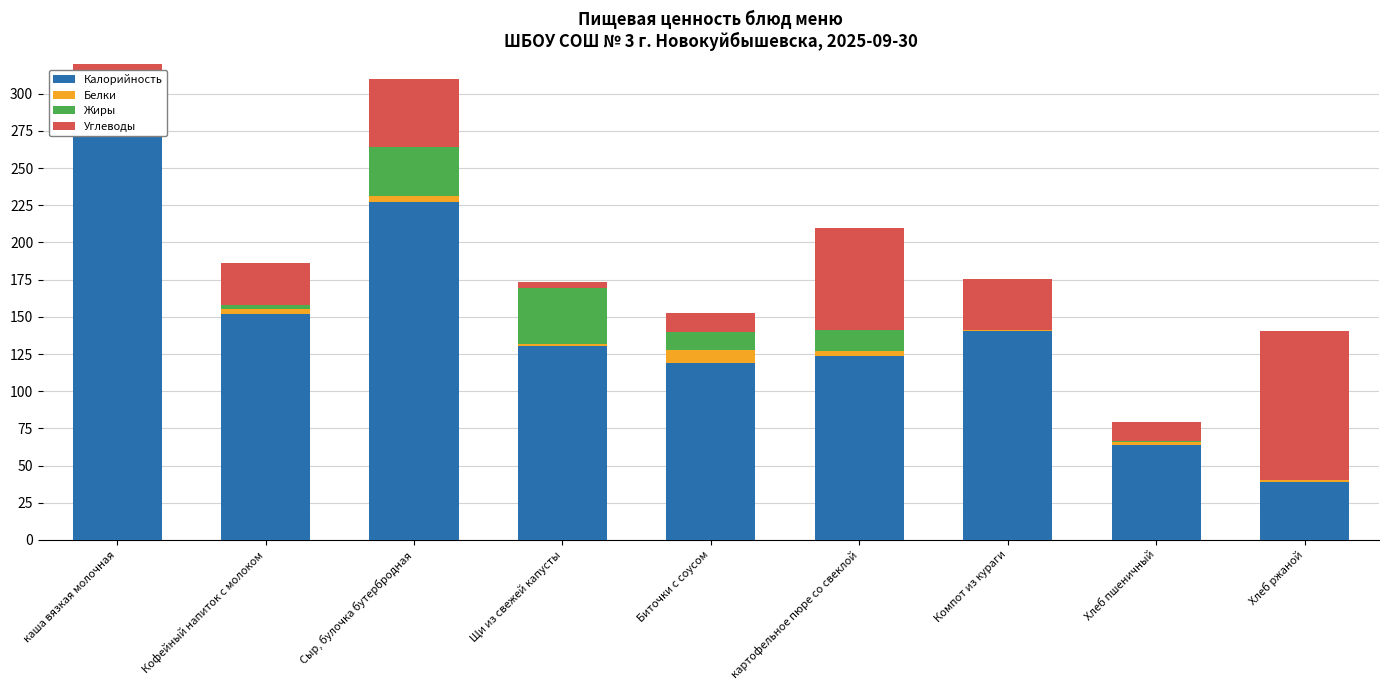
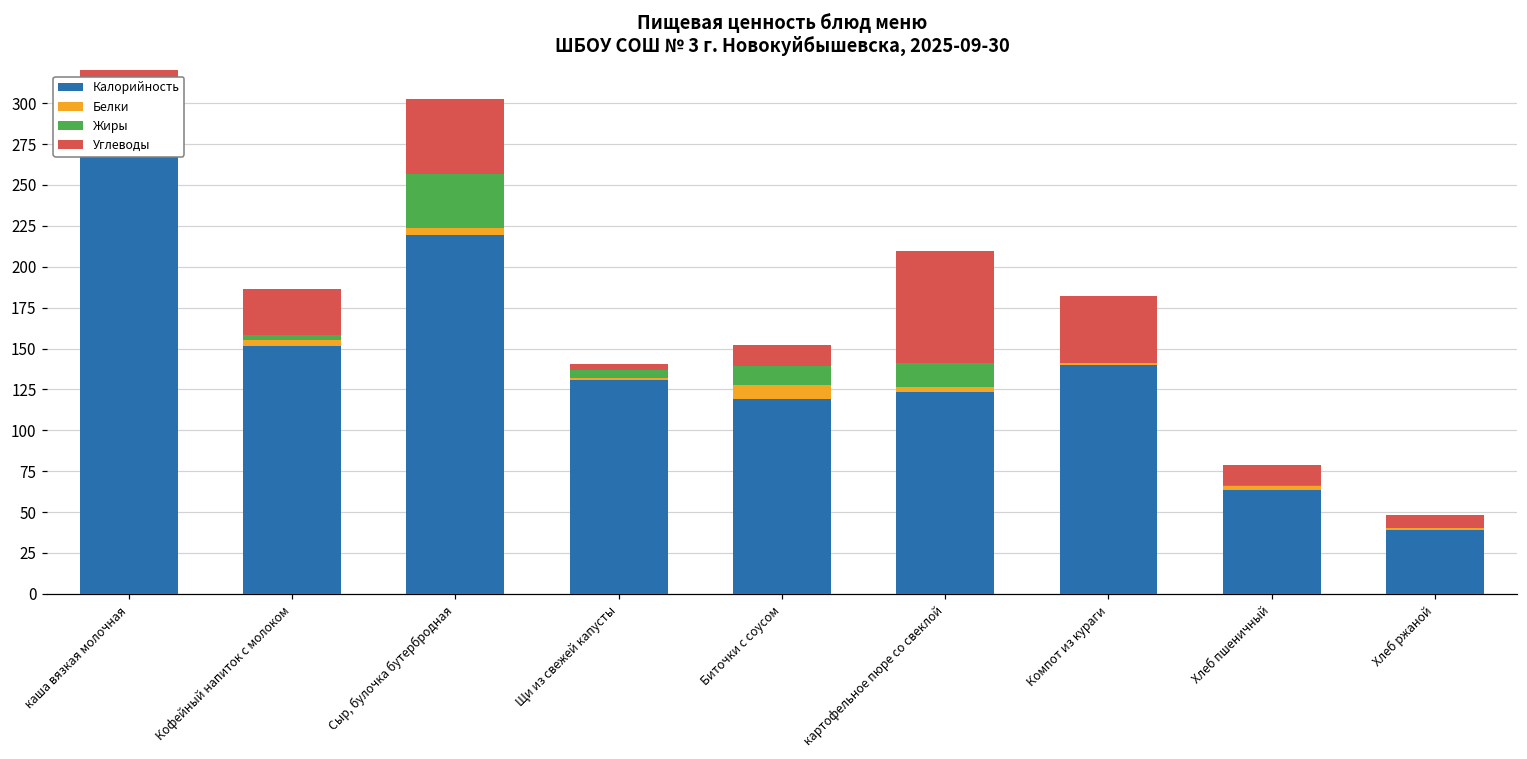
  {
    "Калорийность": {
      "Кофейный напиток с молоком": 152,
-     "Сыр, булочка бутербродная": 227,
+     "Сыр, булочка бутербродная": 220,
      "Щи из свежей капусты": 131,
      "Биточки с соусом": 119,
      "картофельное пюре со свеклой": 124,
      "Компот из кураги": 140,
      "Хлеб пшеничный": 64,
      "Хлеб ржаной": 39
    },
    "Белки": {
      "Кофейный напиток с молоком": 4,
      "Сыр, булочка бутербродная": 4,
      "Биточки с соусом": 9,
      "картофельное пюре со свеклой": 3,
      "Хлеб пшеничный": 2
    },
    "Жиры": {
      "Кофейный напиток с молоком": 3,
      "Сыр, булочка бутербродная": 33,
-     "Щи из свежей капусты": 38,
+     "Щи из свежей капусты": 5,
      "Биточки с соусом": 12,
      "картофельное пюре со свеклой": 14,
      "Компот из кураги": 0
    },
    "Углеводы": {
      "Кофейный напиток с молоком": 28,
      "Сыр, булочка бутербродная": 46,
      "Щи из свежей капусты": 4,
      "Биточки с соусом": 13,
      "картофельное пюре со свеклой": 69,
-     "Компот из кураги": 34,
+     "Компот из кураги": 41,
      "Хлеб пшеничный": 13,
-     "Хлеб ржаной": 100
+     "Хлеб ржаной": 8
    }
  }
